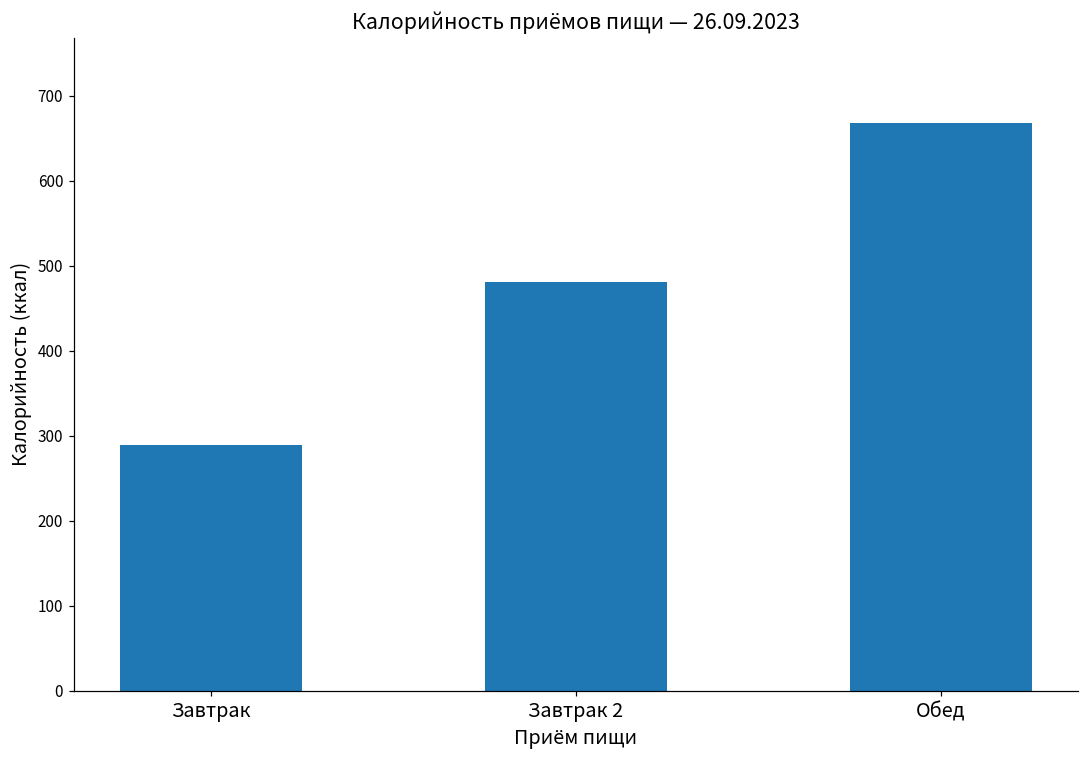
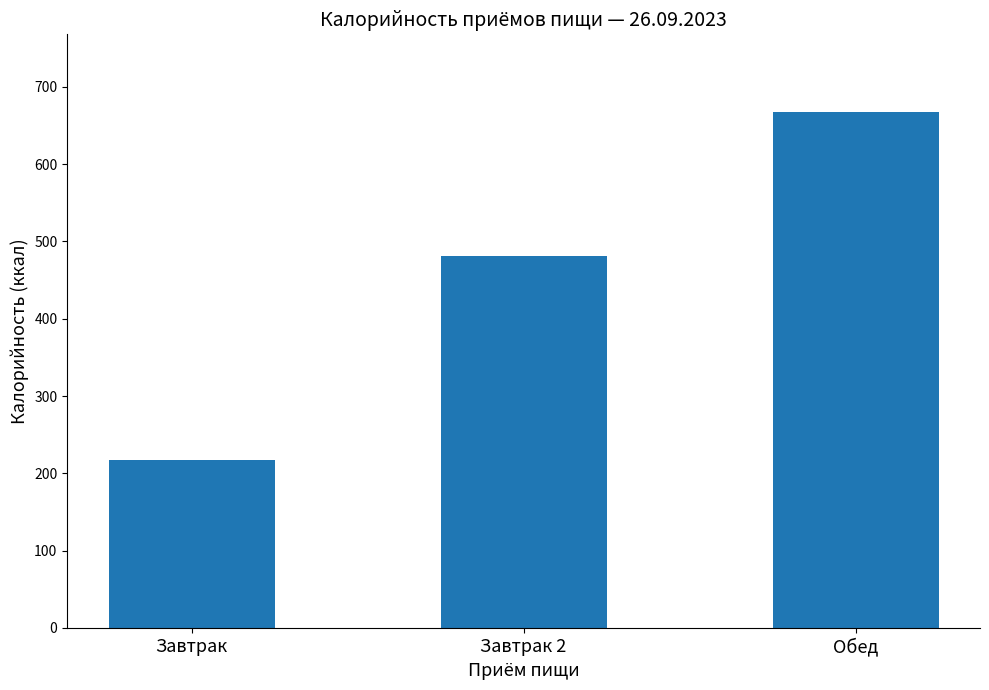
  {
-   "Завтрак": 290,
+   "Завтрак": 220,
    "Завтрак 2": 480,
    "Обед": 670
  }
